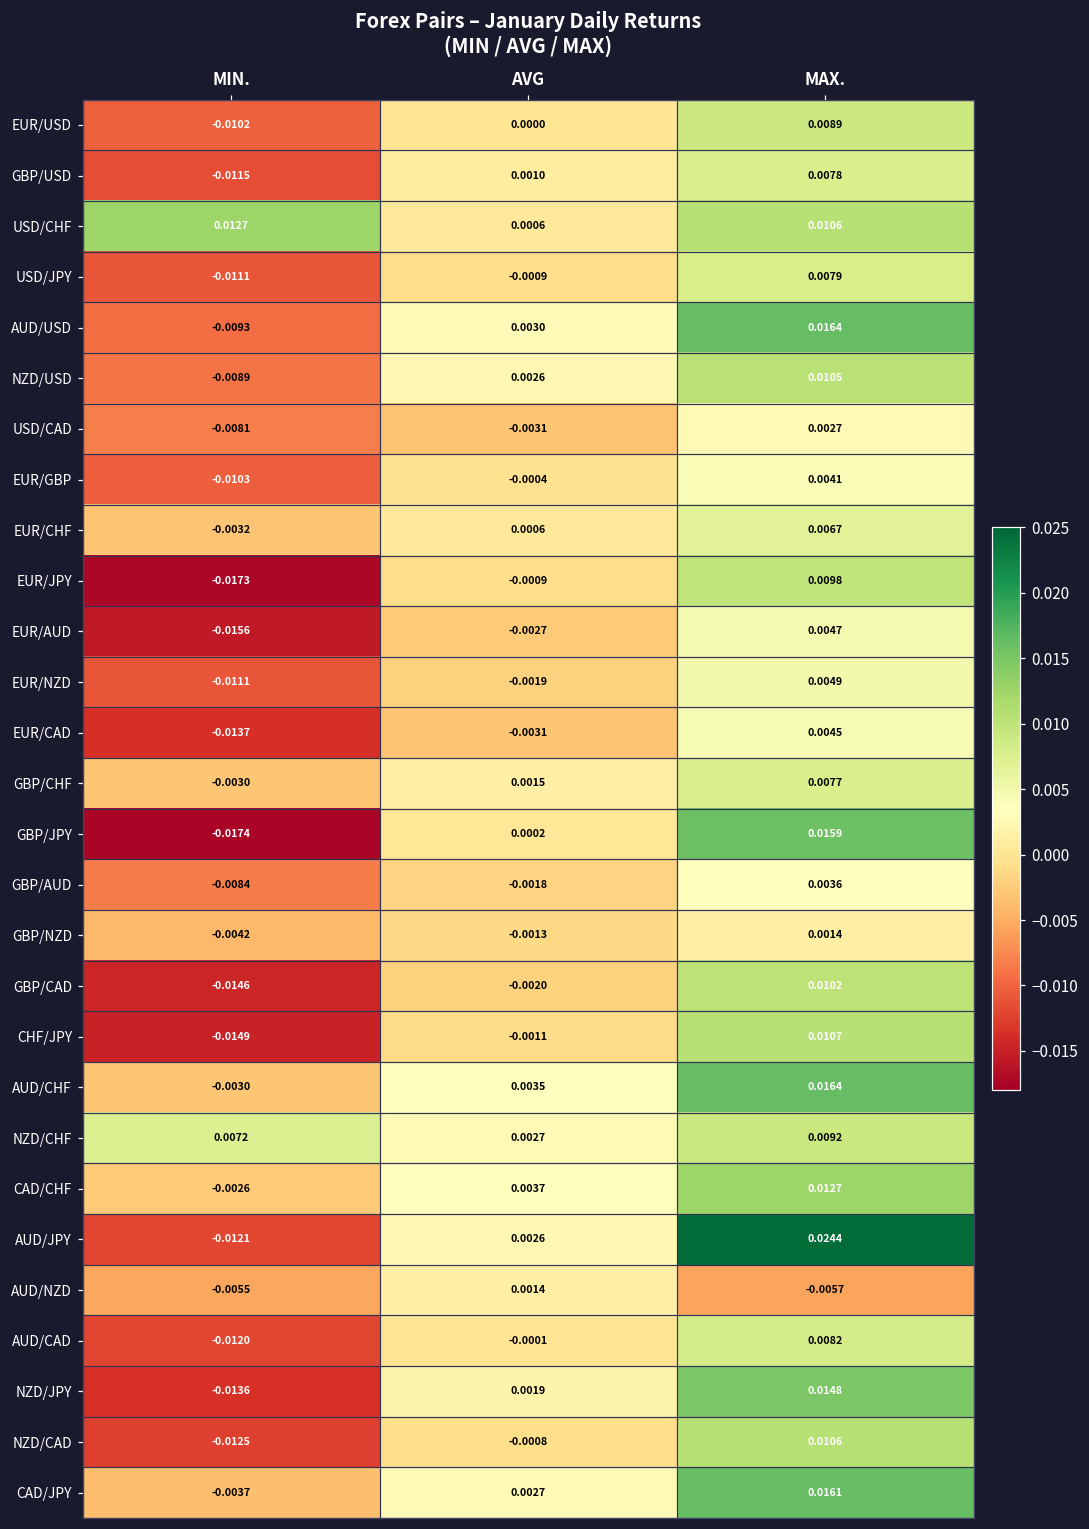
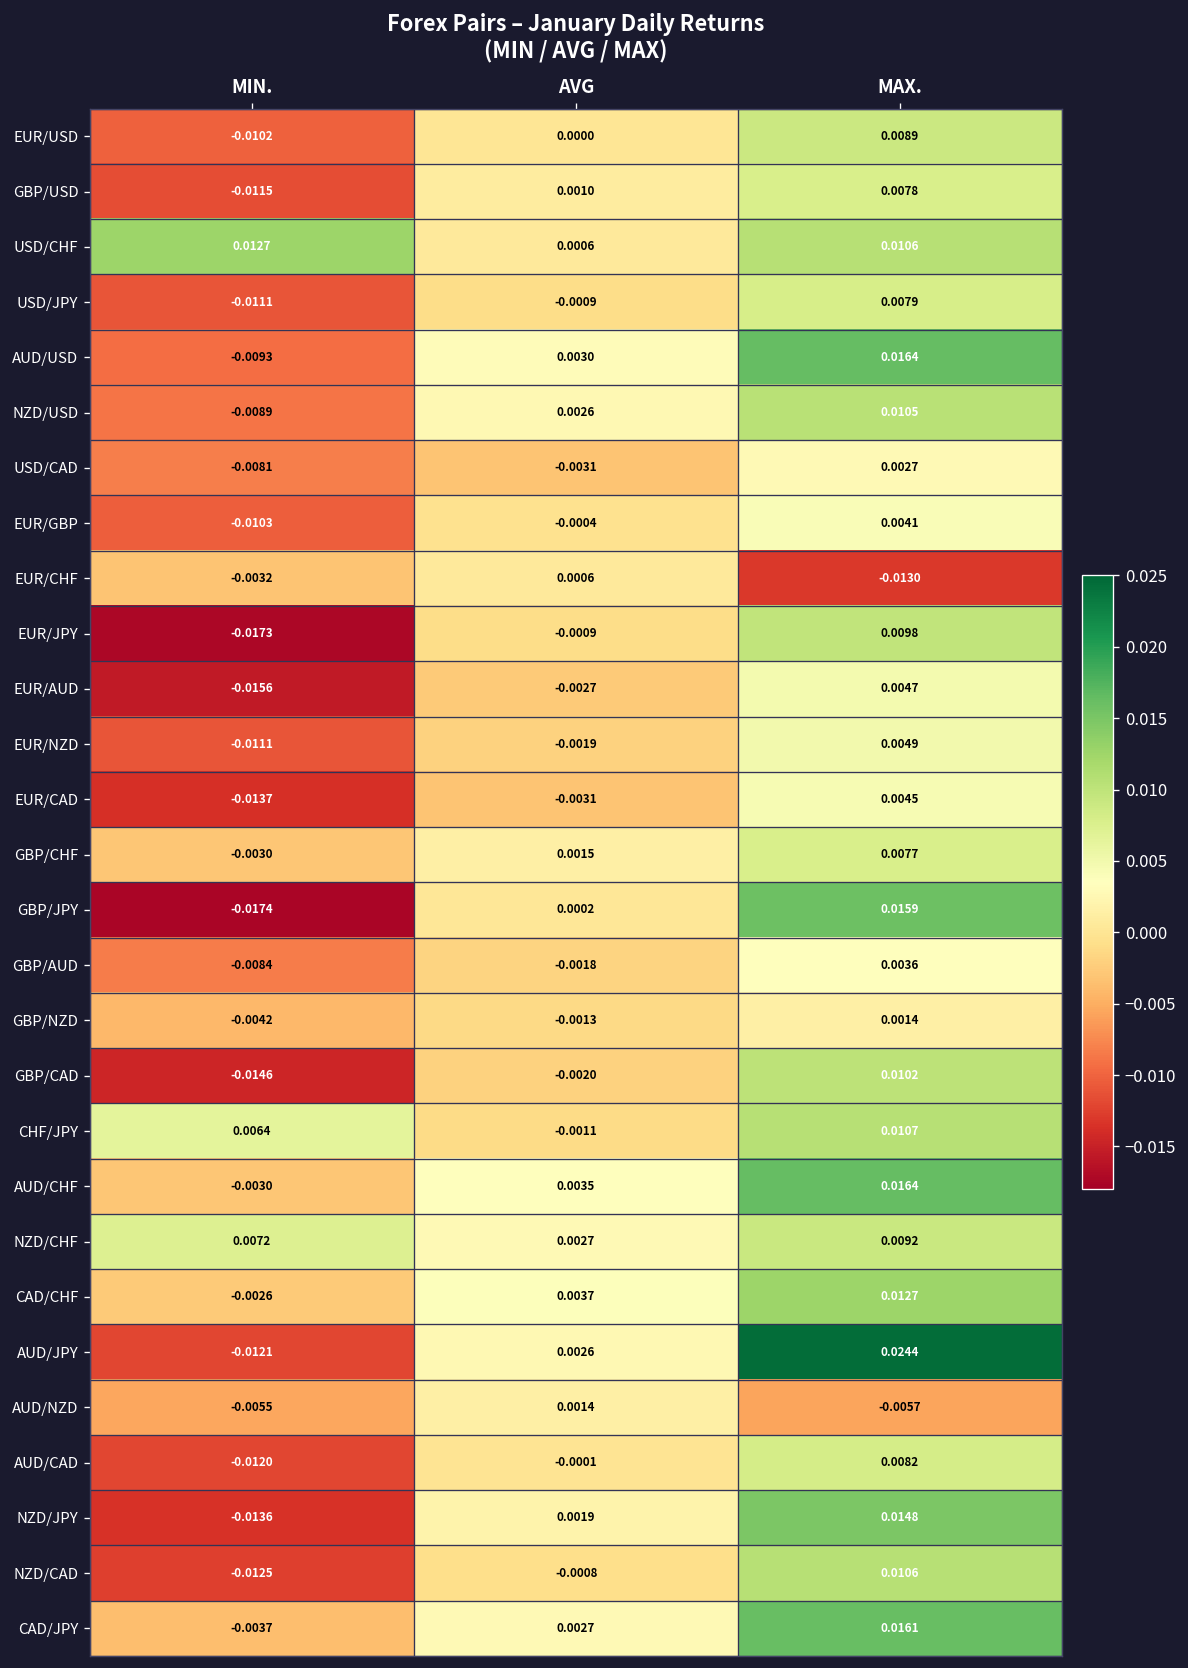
  {
    "EUR/USD": {
      "MIN.": -0.0102,
      "AVG": 0.0000,
      "MAX.": 0.0089
    },
    "GBP/USD": {
      "MIN.": -0.0115,
      "AVG": 0.0010,
      "MAX.": 0.0078
    },
    "USD/CHF": {
      "MIN.": 0.0127,
      "AVG": 0.0006,
      "MAX.": 0.0106
    },
    "USD/JPY": {
      "MIN.": -0.0111,
      "AVG": -0.0009,
      "MAX.": 0.0079
    },
    "AUD/USD": {
      "MIN.": -0.0093,
      "AVG": 0.0030,
      "MAX.": 0.0164
    },
    "NZD/USD": {
      "MIN.": -0.0089,
      "AVG": 0.0026,
      "MAX.": 0.0105
    },
    "USD/CAD": {
      "MIN.": -0.0081,
      "AVG": -0.0031,
      "MAX.": 0.0027
    },
    "EUR/GBP": {
      "MIN.": -0.0103,
      "AVG": -0.0004,
      "MAX.": 0.0041
    },
    "EUR/CHF": {
      "MIN.": -0.0032,
      "AVG": 0.0006,
-     "MAX.": 0.0067
+     "MAX.": -0.0130
    },
    "EUR/JPY": {
      "MIN.": -0.0173,
      "AVG": -0.0009,
      "MAX.": 0.0098
    },
    "EUR/AUD": {
      "MIN.": -0.0156,
      "AVG": -0.0027,
      "MAX.": 0.0047
    },
    "EUR/NZD": {
      "MIN.": -0.0111,
      "AVG": -0.0019,
      "MAX.": 0.0049
    },
    "EUR/CAD": {
      "MIN.": -0.0137,
      "AVG": -0.0031,
      "MAX.": 0.0045
    },
    "GBP/CHF": {
      "MIN.": -0.0030,
      "AVG": 0.0015,
      "MAX.": 0.0077
    },
    "GBP/JPY": {
      "MIN.": -0.0174,
      "AVG": 0.0002,
      "MAX.": 0.0159
    },
    "GBP/AUD": {
      "MIN.": -0.0084,
      "AVG": -0.0018,
      "MAX.": 0.0036
    },
    "GBP/NZD": {
      "MIN.": -0.0042,
      "AVG": -0.0013,
      "MAX.": 0.0014
    },
    "GBP/CAD": {
      "MIN.": -0.0146,
      "AVG": -0.0020,
      "MAX.": 0.0102
    },
    "CHF/JPY": {
-     "MIN.": -0.0149,
+     "MIN.": 0.0064,
      "AVG": -0.0011,
      "MAX.": 0.0107
    },
    "AUD/CHF": {
      "MIN.": -0.0030,
      "AVG": 0.0035,
      "MAX.": 0.0164
    },
    "NZD/CHF": {
      "MIN.": 0.0072,
      "AVG": 0.0027,
      "MAX.": 0.0092
    },
    "CAD/CHF": {
      "MIN.": -0.0026,
      "AVG": 0.0037,
      "MAX.": 0.0127
    },
    "AUD/JPY": {
      "MIN.": -0.0121,
      "AVG": 0.0026,
      "MAX.": 0.0244
    },
    "AUD/NZD": {
      "MIN.": -0.0055,
      "AVG": 0.0014,
      "MAX.": -0.0057
    },
    "AUD/CAD": {
      "MIN.": -0.0120,
      "AVG": -0.0001,
      "MAX.": 0.0082
    },
    "NZD/JPY": {
      "MIN.": -0.0136,
      "AVG": 0.0019,
      "MAX.": 0.0148
    },
    "NZD/CAD": {
      "MIN.": -0.0125,
      "AVG": -0.0008,
      "MAX.": 0.0106
    },
    "CAD/JPY": {
      "MIN.": -0.0037,
      "AVG": 0.0027,
      "MAX.": 0.0161
    }
  }
